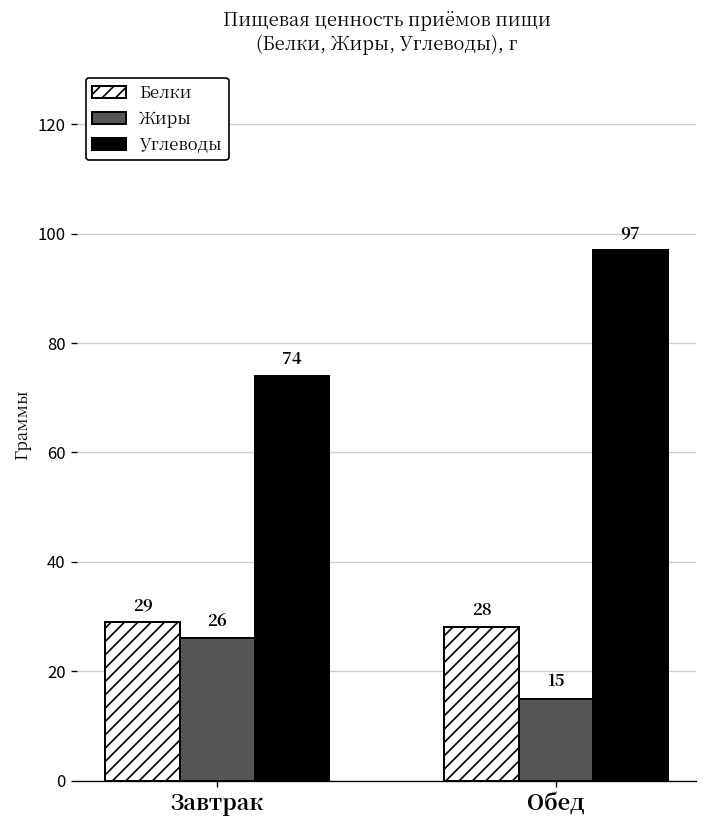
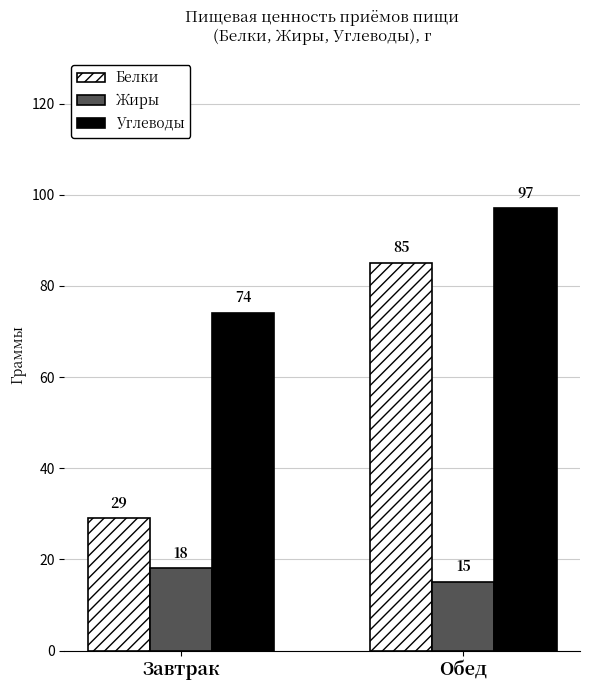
  {
    "Белки": {
      "Завтрак": 29,
-     "Обед": 28
+     "Обед": 85
    },
    "Жиры": {
-     "Завтрак": 26,
+     "Завтрак": 18,
      "Обед": 15
    },
    "Углеводы": {
      "Завтрак": 74,
      "Обед": 97
    }
  }
